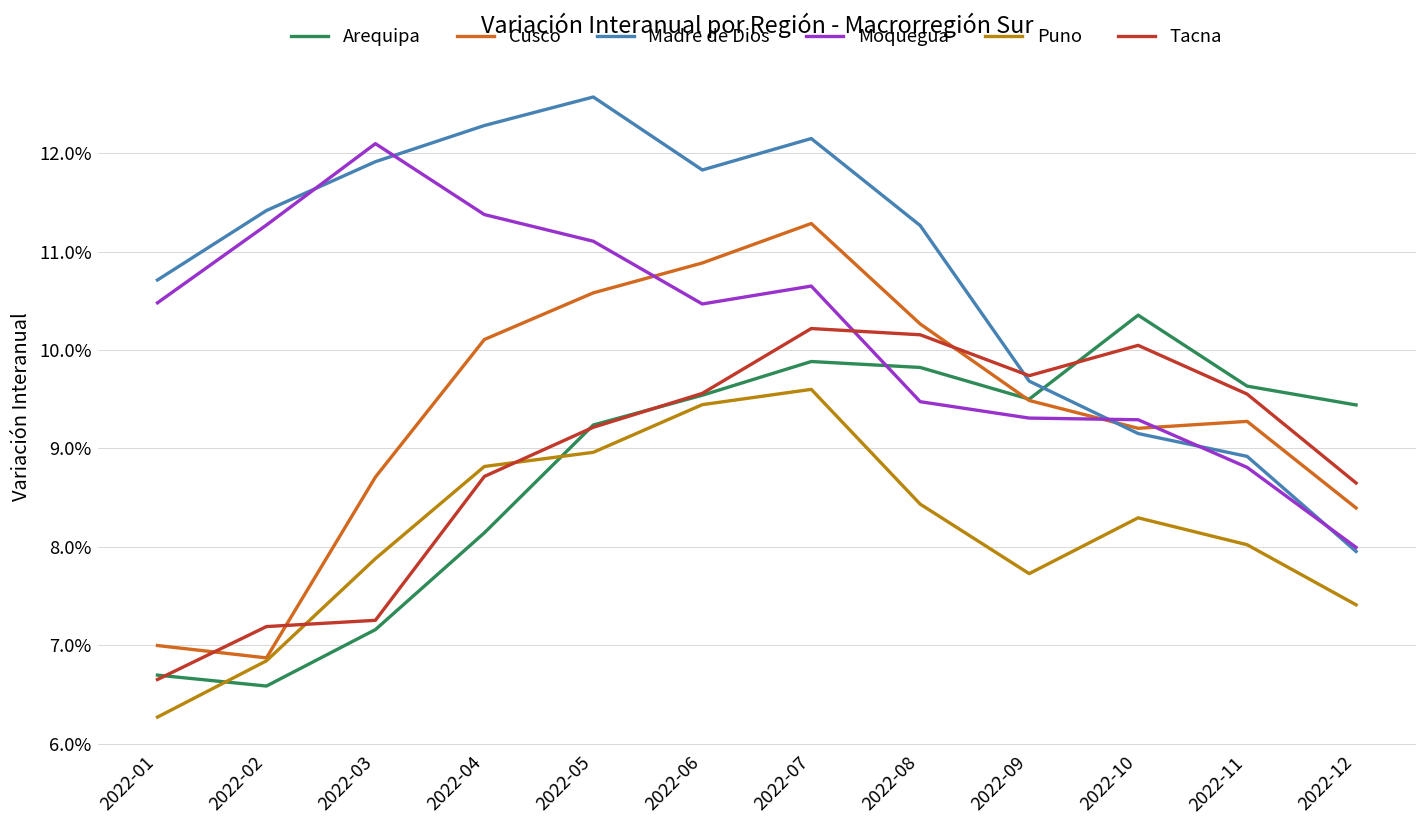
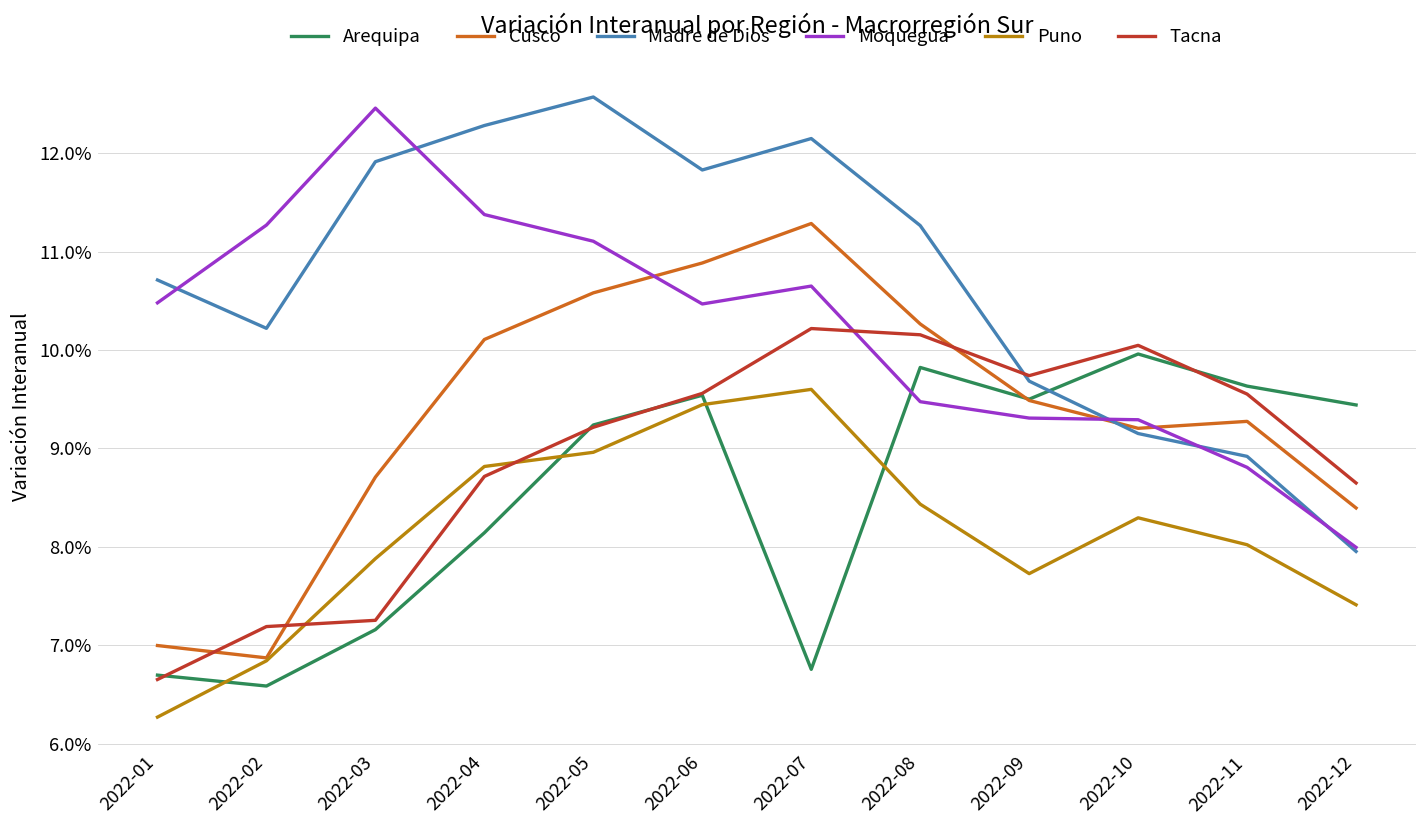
  {
    "Arequipa": {
      "2022-01": "6.7%",
      "2022-02": "6.6%",
      "2022-03": "7.2%",
      "2022-04": "8.1%",
-     "2022-07": "9.9%",
+     "2022-07": "6.8%",
      "2022-08": "9.8%",
-     "2022-10": "10.4%",
+     "2022-10": "10.0%",
      "2022-11": "9.6%",
      "2022-12": "9.4%"
    },
    "Madre de Dios": {
      "2022-01": "10.7%",
-     "2022-02": "11.4%",
+     "2022-02": "10.2%",
      "2022-03": "11.9%",
      "2022-04": "12.3%",
      "2022-05": "12.6%",
      "2022-06": "11.8%",
      "2022-07": "12.1%",
      "2022-08": "11.3%",
      "2022-09": "9.7%",
      "2022-10": "9.2%",
      "2022-11": "8.9%",
      "2022-12": "8.0%"
    },
    "Moquegua": {
      "2022-01": "10.5%",
      "2022-02": "11.3%",
-     "2022-03": "12.1%",
+     "2022-03": "12.5%",
      "2022-04": "11.4%",
      "2022-05": "11.1%",
      "2022-06": "10.5%",
      "2022-07": "10.6%",
      "2022-08": "9.5%",
      "2022-09": "9.3%",
      "2022-10": "9.3%",
      "2022-11": "8.8%",
      "2022-12": "8.0%"
    }
  }
